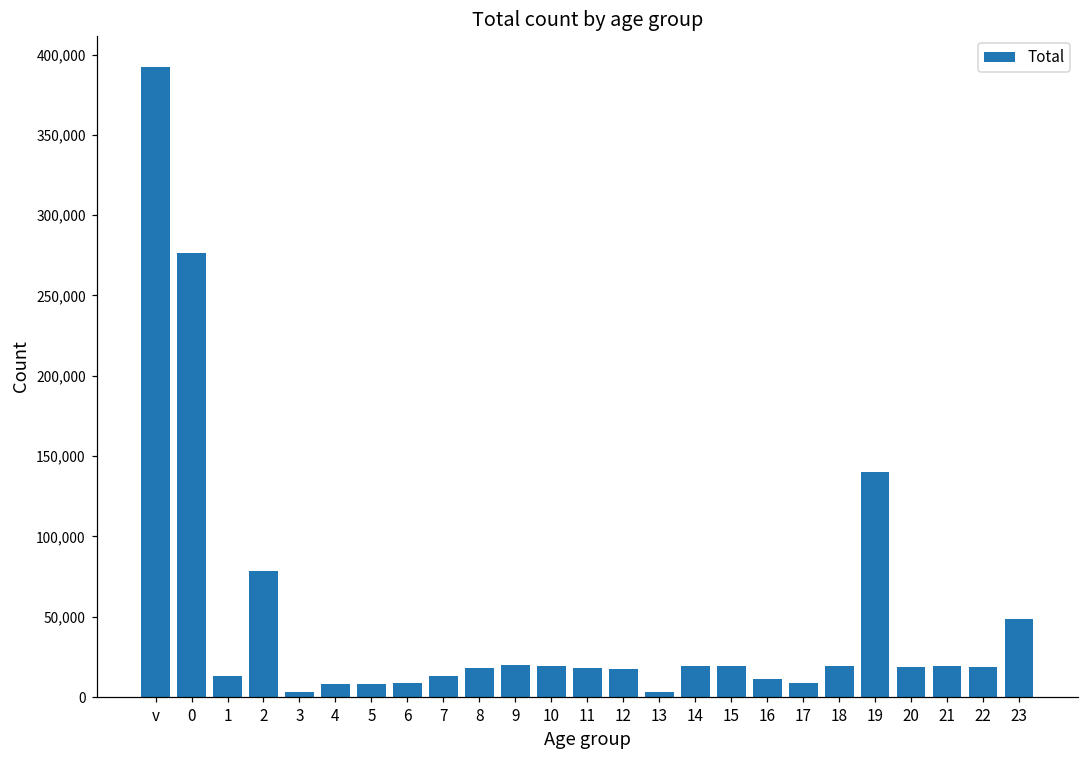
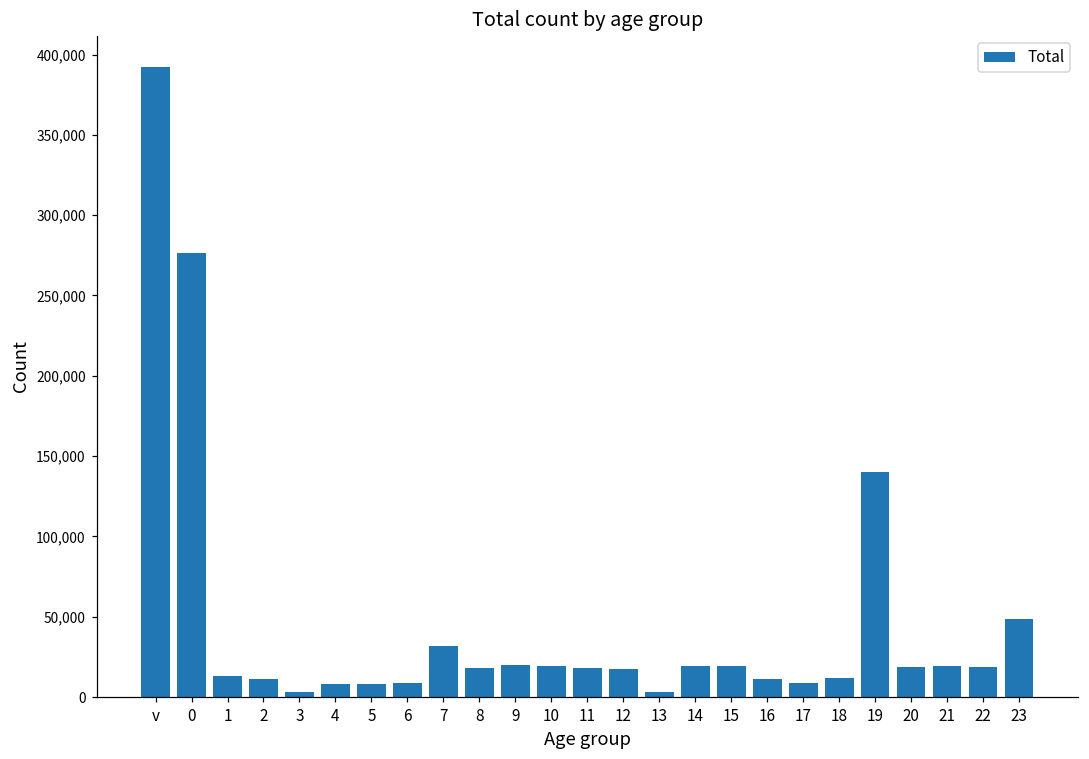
  {
    "v": "392,000",
    "0": "277,000",
    "1": "13,000",
-   "2": "78,000",
+   "2": "11,000",
    "3": "3,000",
    "4": "8,000",
    "5": "8,000",
    "6": "9,000",
-   "7": "13,000",
+   "7": "32,000",
    "8": "18,000",
    "9": "20,000",
    "10": "20,000",
    "11": "18,000",
    "12": "18,000",
    "13": "3,000",
    "14": "19,000",
    "15": "19,000",
    "16": "12,000",
    "17": "9,000",
-   "18": "20,000",
+   "18": "12,000",
    "19": "140,000",
    "20": "19,000",
    "21": "19,000",
    "22": "19,000",
    "23": "48,000"
  }
